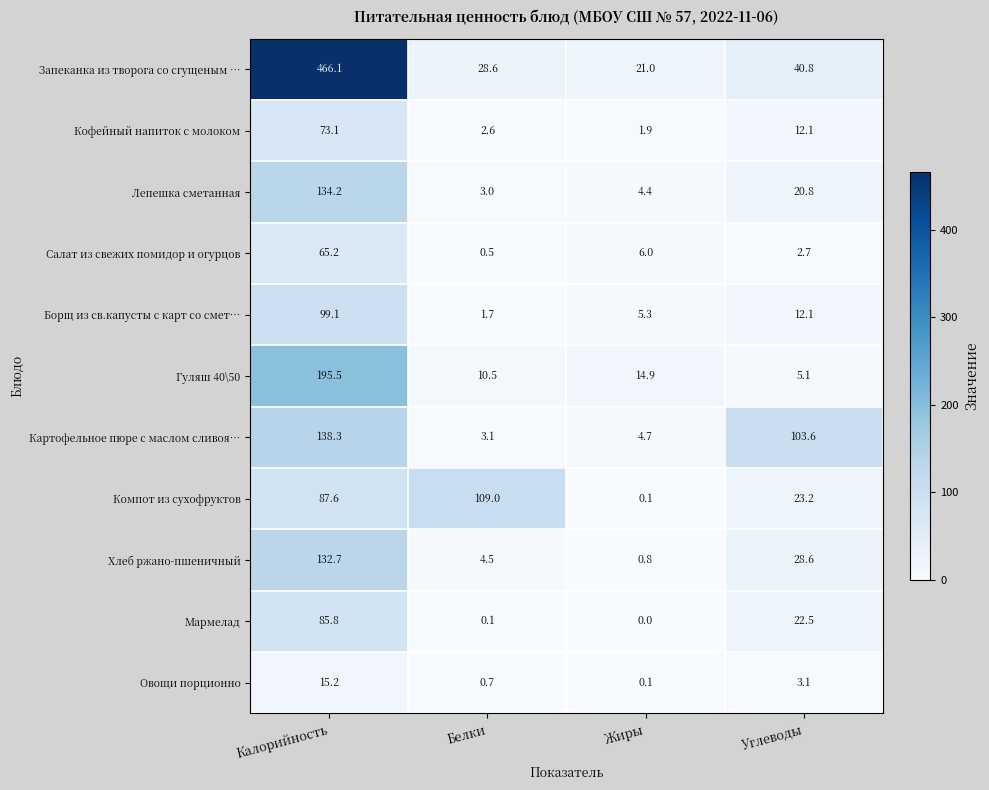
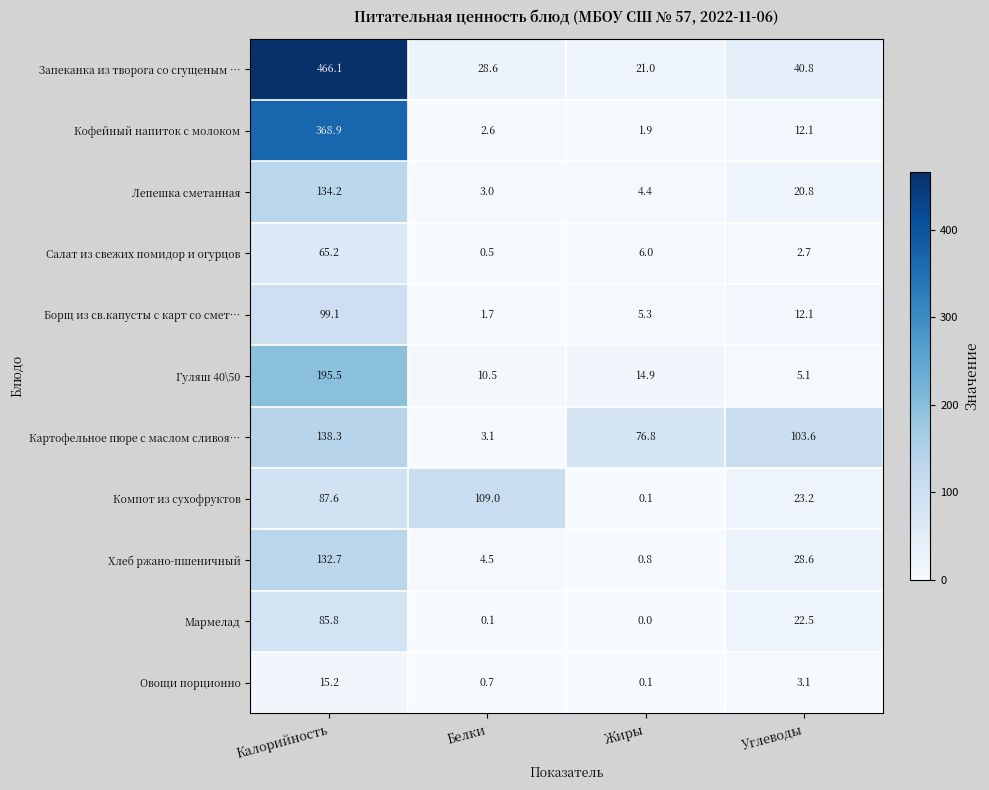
  {
    "Запеканка из творога со сгущеным …": {
      "Калорийность": 466.1,
      "Белки": 28.6,
      "Жиры": 21.0,
      "Углеводы": 40.8
    },
    "Кофейный напиток с молоком": {
-     "Калорийность": 73.1,
+     "Калорийность": 368.9,
      "Белки": 2.6,
      "Жиры": 1.9,
      "Углеводы": 12.1
    },
    "Лепешка сметанная": {
      "Калорийность": 134.2,
      "Белки": 3.0,
      "Жиры": 4.4,
      "Углеводы": 20.8
    },
    "Салат из свежих помидор и огурцов": {
      "Калорийность": 65.2,
      "Белки": 0.5,
      "Жиры": 6.0,
      "Углеводы": 2.7
    },
    "Борщ из св.капусты с карт со смет…": {
      "Калорийность": 99.1,
      "Белки": 1.7,
      "Жиры": 5.3,
      "Углеводы": 12.1
    },
    "Гуляш 40\\50": {
      "Калорийность": 195.5,
      "Белки": 10.5,
      "Жиры": 14.9,
      "Углеводы": 5.1
    },
    "Картофельное пюре с маслом сливоя…": {
      "Калорийность": 138.3,
      "Белки": 3.1,
-     "Жиры": 4.7,
+     "Жиры": 76.8,
      "Углеводы": 103.6
    },
    "Компот из сухофруктов": {
      "Калорийность": 87.6,
      "Белки": 109.0,
      "Жиры": 0.1,
      "Углеводы": 23.2
    },
    "Хлеб ржано-пшеничный": {
      "Калорийность": 132.7,
      "Белки": 4.5,
      "Жиры": 0.8,
      "Углеводы": 28.6
    },
    "Мармелад": {
      "Калорийность": 85.8,
      "Белки": 0.1,
      "Жиры": 0.0,
      "Углеводы": 22.5
    },
    "Овощи порционно": {
      "Калорийность": 15.2,
      "Белки": 0.7,
      "Жиры": 0.1,
      "Углеводы": 3.1
    }
  }
